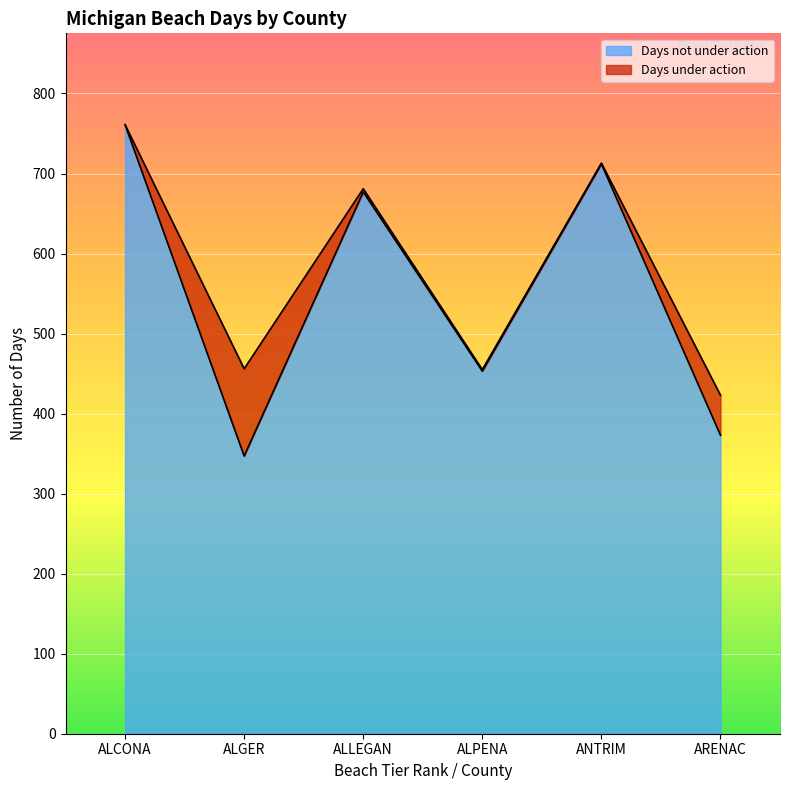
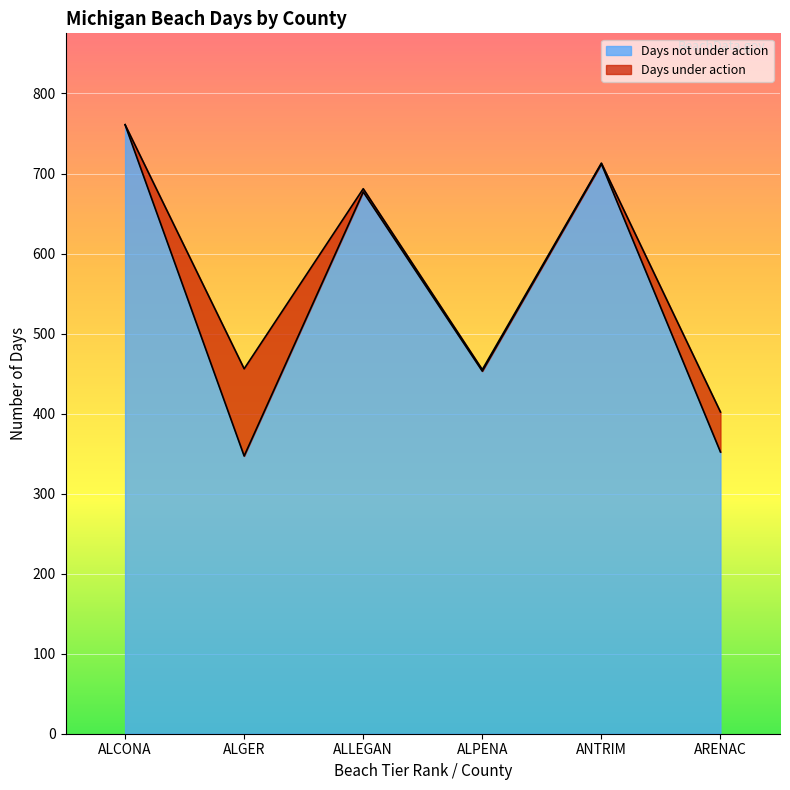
  {
    "Days not under action": {
      "ALGER": 350,
      "ALLEGAN": 680,
-     "ARENAC": 370
+     "ARENAC": 350
    },
    "Days under action": {
      "ALGER": 110,
      "ALLEGAN": 0,
      "ARENAC": 50
    }
  }
